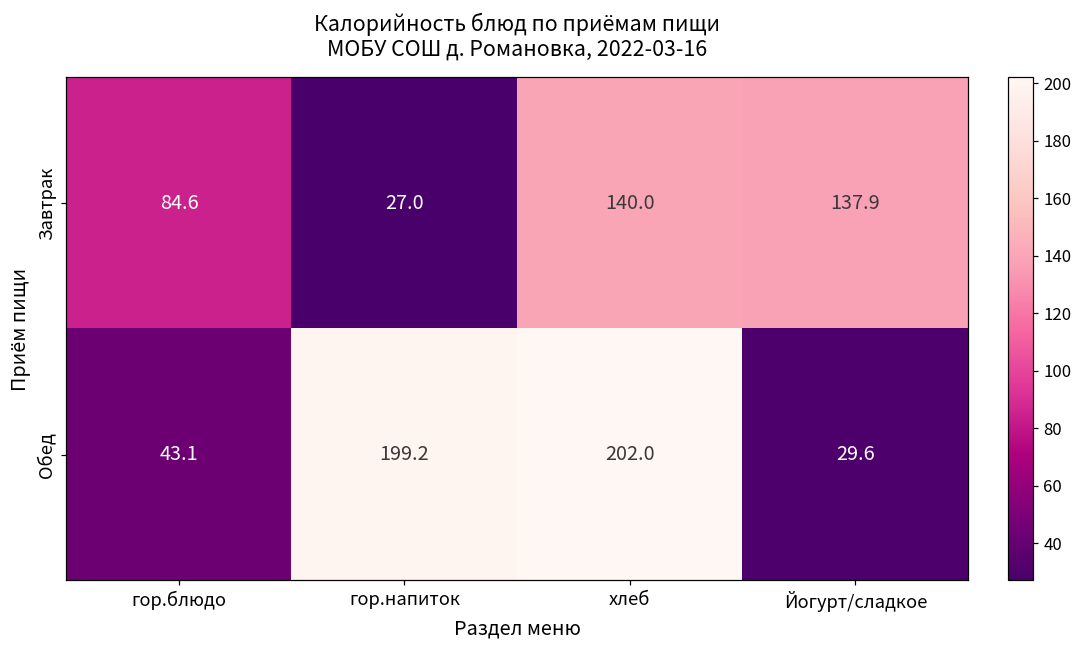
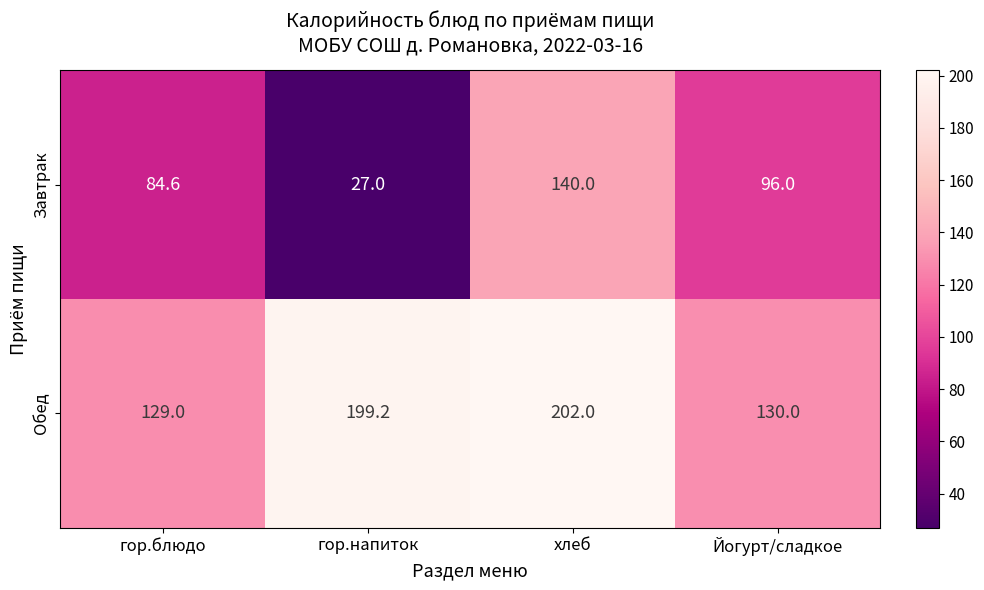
  {
    "Завтрак": {
      "гор.блюдо": 84.6,
      "гор.напиток": 27.0,
      "хлеб": 140.0,
-     "Йогурт/сладкое": 137.9
+     "Йогурт/сладкое": 96.0
    },
    "Обед": {
-     "гор.блюдо": 43.1,
+     "гор.блюдо": 129.0,
      "гор.напиток": 199.2,
      "хлеб": 202.0,
-     "Йогурт/сладкое": 29.6
+     "Йогурт/сладкое": 130.0
    }
  }
